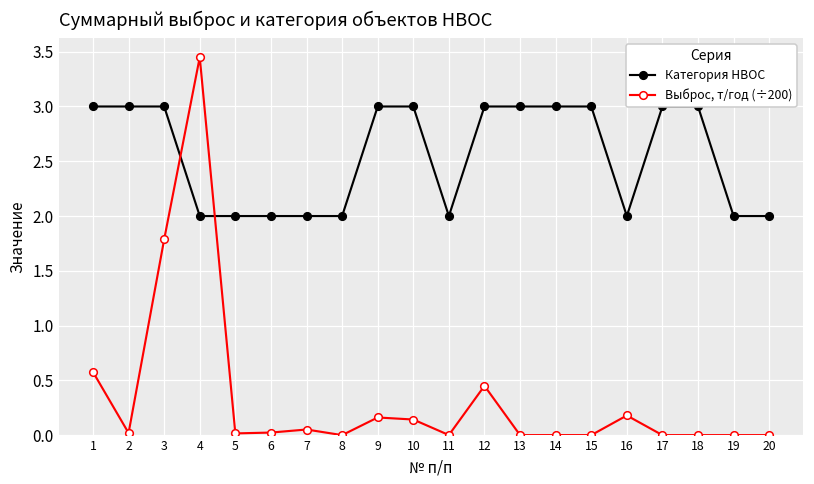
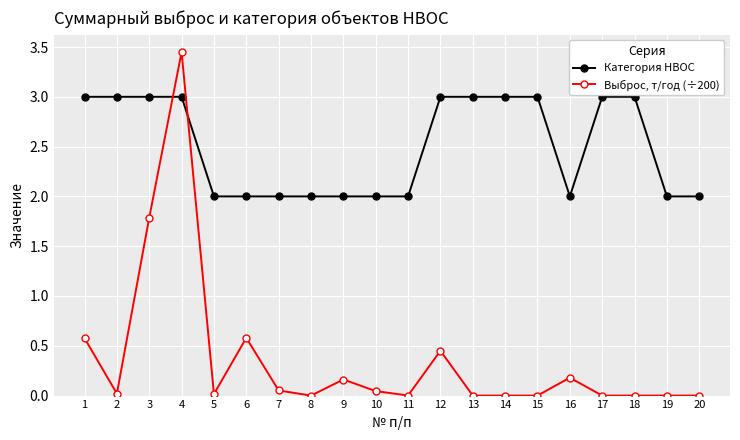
  {
    "Категория НВОС": {
      "1": 3,
      "2": 3,
      "3": 3,
-     "4": 2,
+     "4": 3,
      "5": 2,
      "6": 2,
      "7": 2,
      "8": 2,
-     "9": 3,
-     "10": 3,
+     "9": 2,
+     "10": 2,
      "11": 2,
      "12": 3,
      "13": 3,
      "14": 3,
      "15": 3,
      "16": 2,
      "17": 3,
      "18": 3,
      "19": 2,
      "20": 2
    },
    "Выброс, т/год (÷200)": {
      "1": 0.6,
      "2": 0.0,
      "3": 1.8,
      "4": 3.4,
      "5": 0.0,
-     "6": 0.0,
+     "6": 0.6,
      "7": 0.1,
      "8": 0.0,
      "9": 0.2,
-     "10": 0.1,
+     "10": 0.0,
      "11": 0.0,
      "12": 0.5,
      "13": 0.0,
      "14": 0.0,
      "15": 0.0,
      "16": 0.2,
      "17": 0.0,
      "18": 0.0,
      "19": 0.0,
      "20": 0.0
    }
  }
